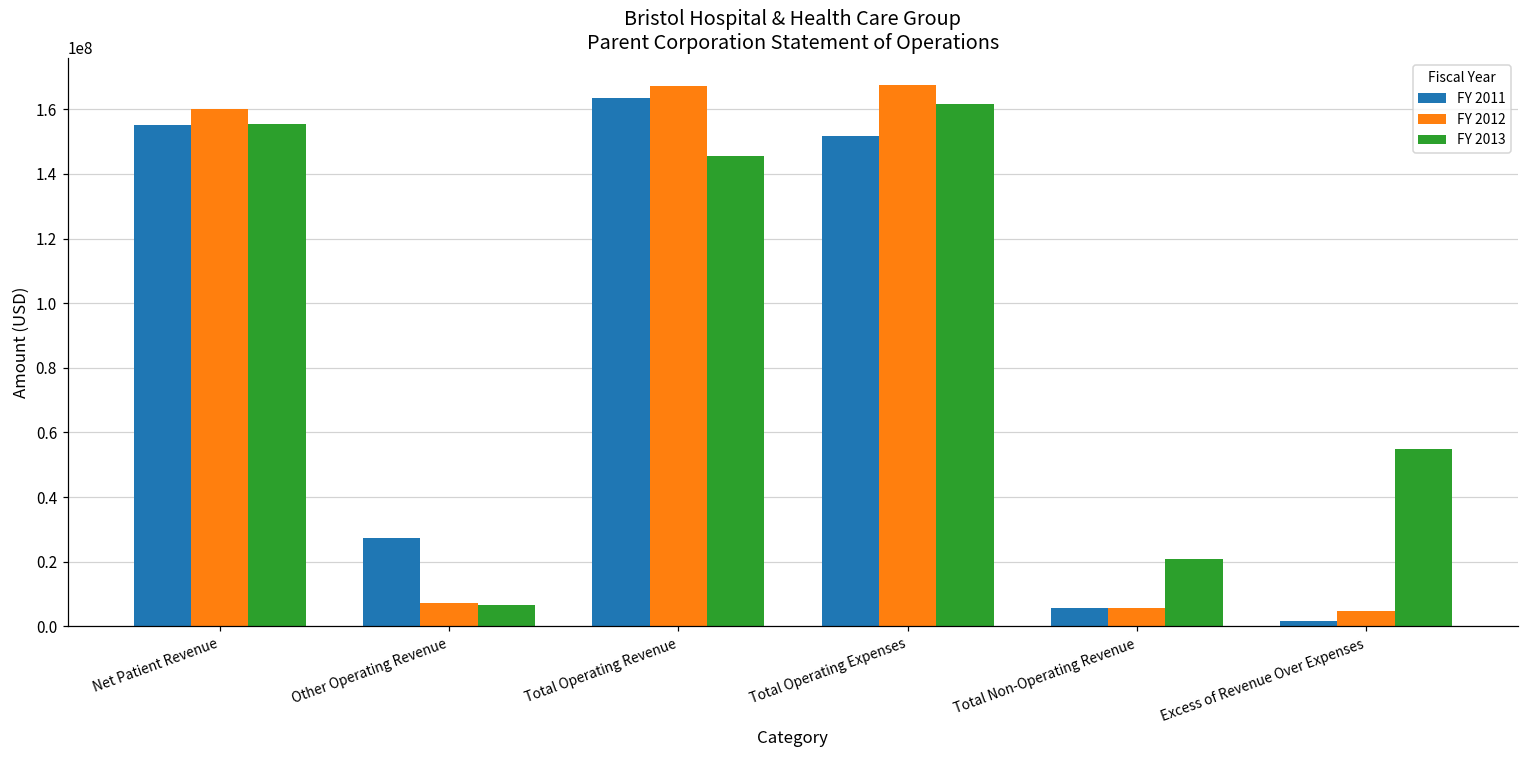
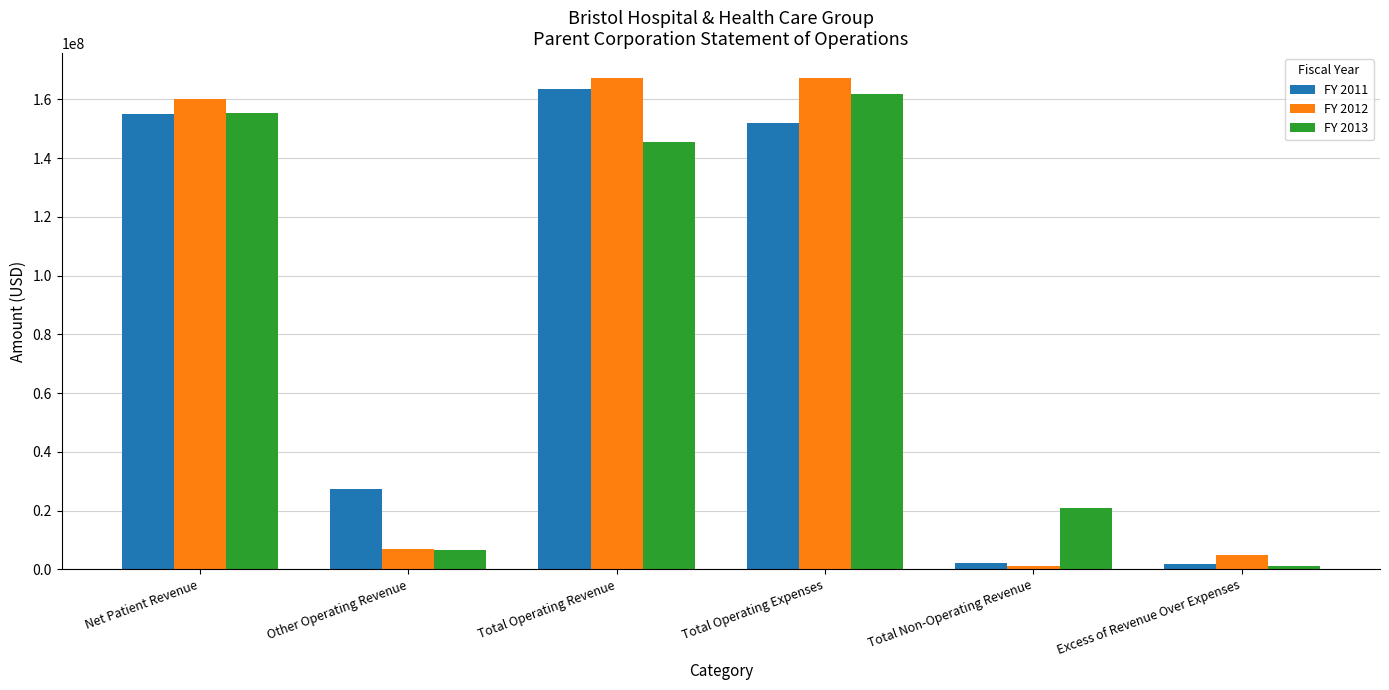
  {
    "FY 2011": {
      "Net Patient Revenue": 155000000,
      "Other Operating Revenue": 27000000,
      "Total Operating Revenue": 164000000,
      "Total Operating Expenses": 152000000,
-     "Total Non-Operating Revenue": 6000000,
+     "Total Non-Operating Revenue": 2000000,
      "Excess of Revenue Over Expenses": 2000000
    },
    "FY 2012": {
      "Net Patient Revenue": 160000000,
      "Other Operating Revenue": 7000000,
      "Total Operating Revenue": 167000000,
      "Total Operating Expenses": 167000000,
-     "Total Non-Operating Revenue": 6000000,
+     "Total Non-Operating Revenue": 1000000,
      "Excess of Revenue Over Expenses": 5000000
    },
    "FY 2013": {
      "Net Patient Revenue": 155000000,
      "Other Operating Revenue": 7000000,
      "Total Operating Revenue": 145000000,
      "Total Operating Expenses": 162000000,
      "Total Non-Operating Revenue": 21000000,
-     "Excess of Revenue Over Expenses": 55000000
+     "Excess of Revenue Over Expenses": 1000000
    }
  }
